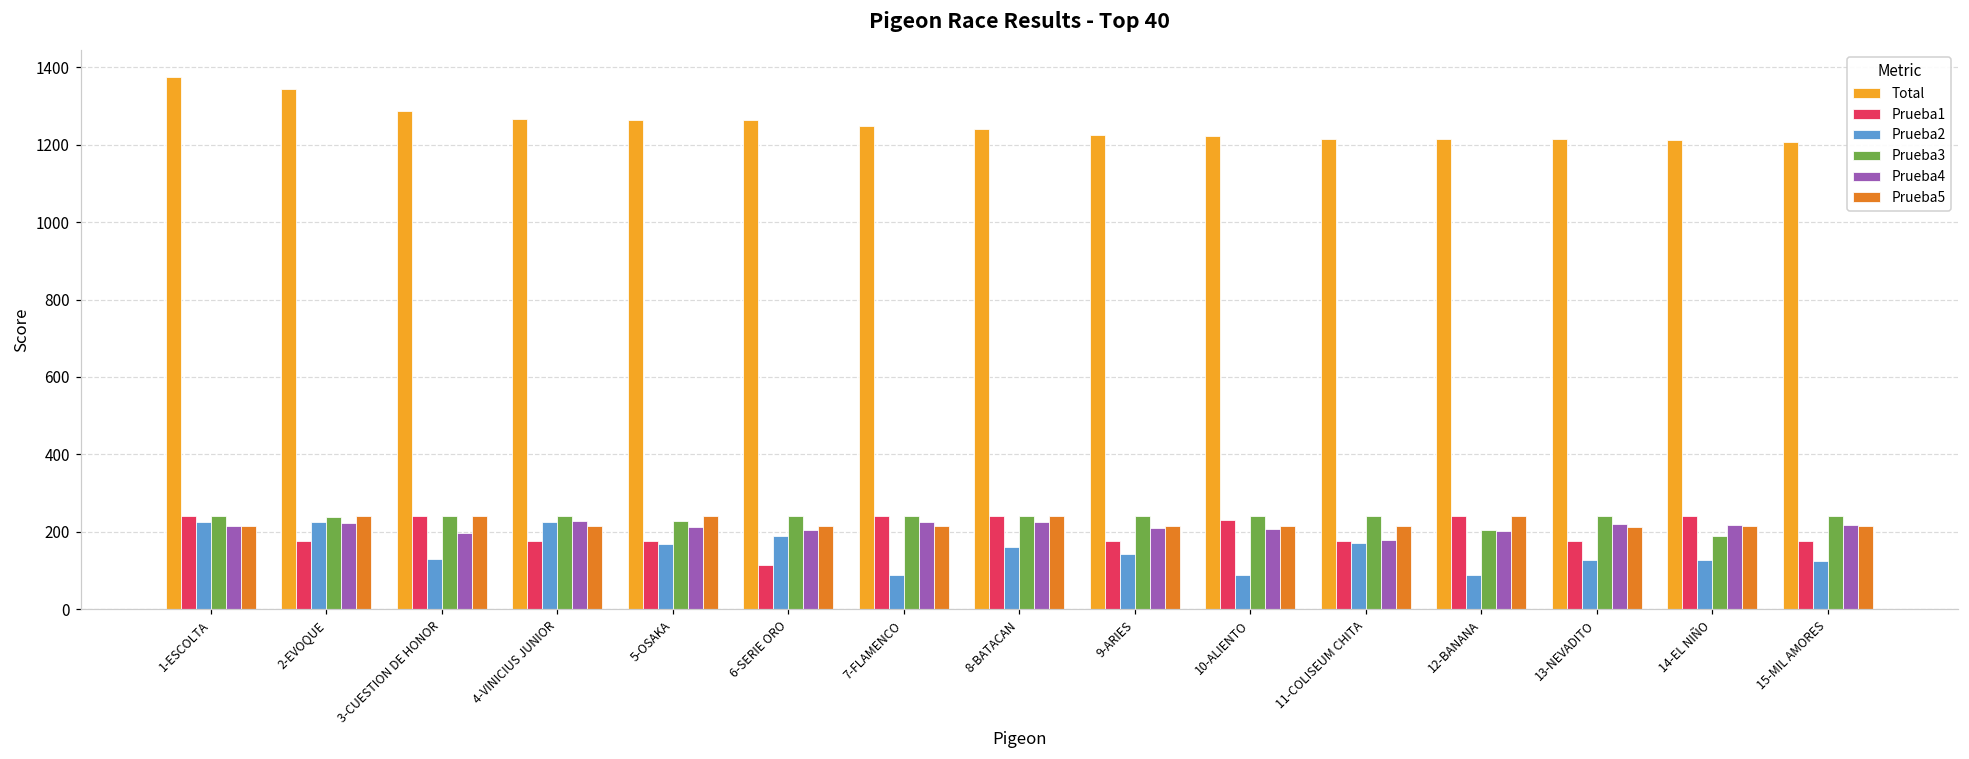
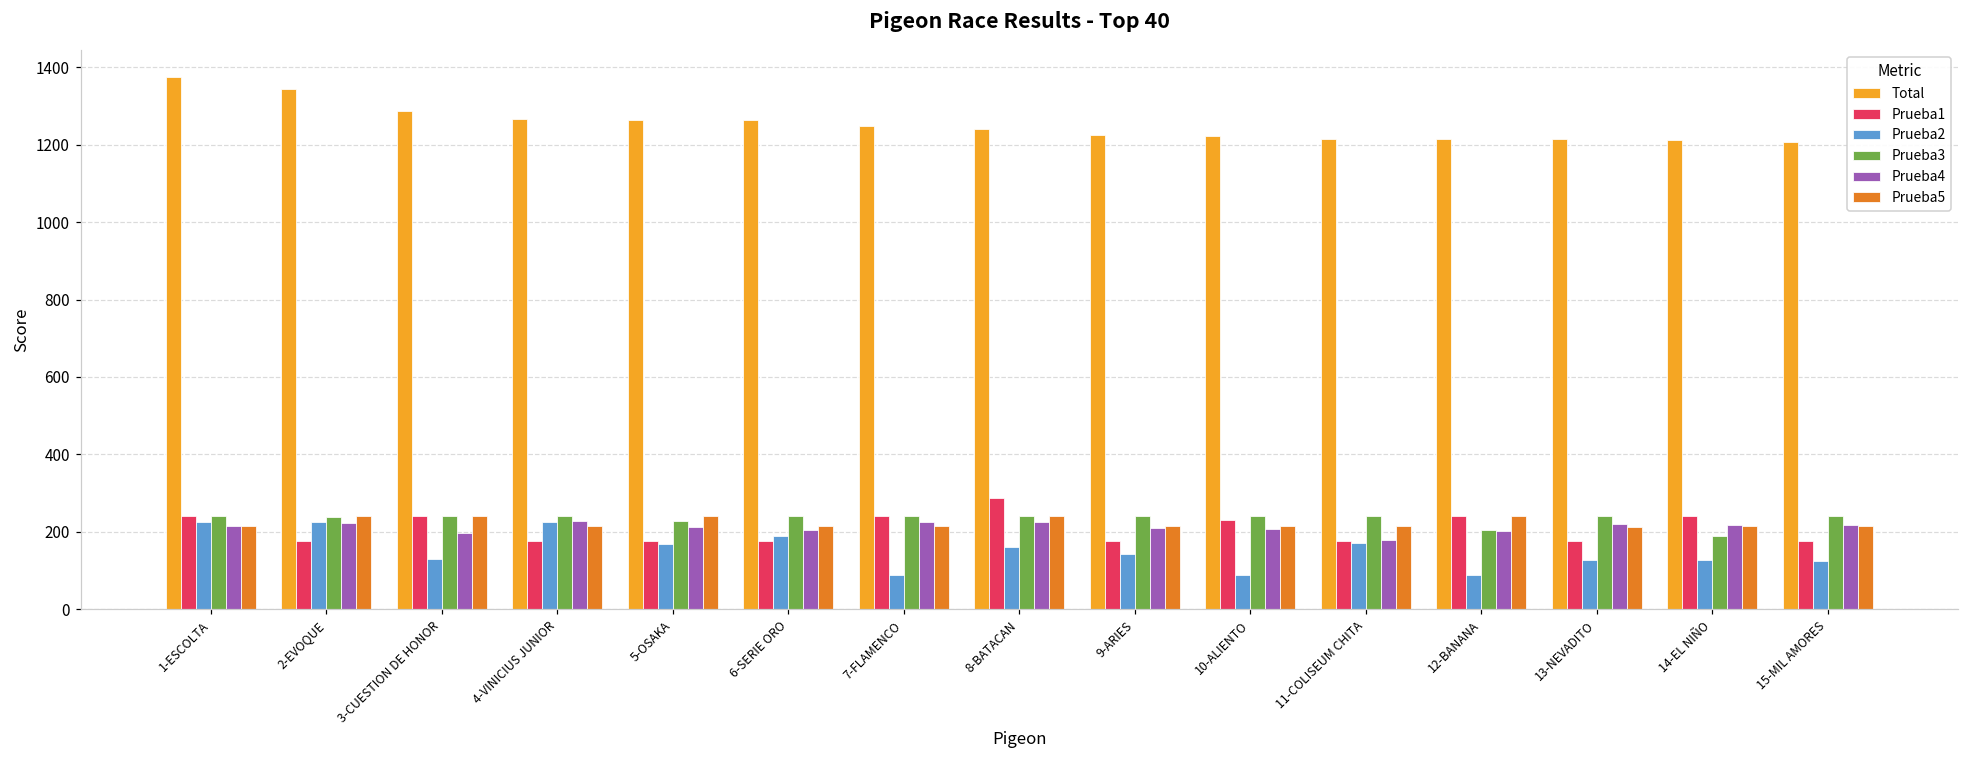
  {
    "Prueba1": {
      "1-ESCOLTA": 240,
      "2-EVOQUE": 180,
      "3-CUESTION DE HONOR": 240,
      "4-VINICIUS JUNIOR": 180,
      "5-OSAKA": 180,
-     "6-SERIE ORO": 110,
+     "6-SERIE ORO": 180,
      "7-FLAMENCO": 240,
-     "8-BATACAN": 240,
+     "8-BATACAN": 290,
      "9-ARIES": 180,
      "10-ALIENTO": 230,
      "11-COLISEUM CHITA": 180,
      "12-BANANA": 240,
      "13-NEVADITO": 180,
      "14-EL NIÑO": 240,
      "15-MIL AMORES": 180
    },
    "Prueba2": {
      "1-ESCOLTA": 230,
      "2-EVOQUE": 230,
      "3-CUESTION DE HONOR": 130,
      "4-VINICIUS JUNIOR": 230,
      "5-OSAKA": 170,
      "6-SERIE ORO": 190,
      "7-FLAMENCO": 90,
      "8-BATACAN": 160,
      "9-ARIES": 140,
      "10-ALIENTO": 90,
      "11-COLISEUM CHITA": 170,
      "12-BANANA": 90,
      "13-NEVADITO": 130,
      "14-EL NIÑO": 130,
      "15-MIL AMORES": 120
    },
    "Prueba3": {
      "1-ESCOLTA": 240,
      "2-EVOQUE": 240,
      "3-CUESTION DE HONOR": 240,
      "4-VINICIUS JUNIOR": 240,
      "5-OSAKA": 230,
      "6-SERIE ORO": 240,
      "7-FLAMENCO": 240,
      "8-BATACAN": 240,
      "9-ARIES": 240,
      "10-ALIENTO": 240,
      "11-COLISEUM CHITA": 240,
      "12-BANANA": 210,
      "13-NEVADITO": 240,
      "14-EL NIÑO": 190,
      "15-MIL AMORES": 240
    },
    "Prueba4": {
      "1-ESCOLTA": 210,
      "2-EVOQUE": 220,
      "3-CUESTION DE HONOR": 200,
      "4-VINICIUS JUNIOR": 230,
      "5-OSAKA": 210,
      "6-SERIE ORO": 200,
      "7-FLAMENCO": 220,
      "8-BATACAN": 220,
      "9-ARIES": 210,
      "10-ALIENTO": 210,
      "11-COLISEUM CHITA": 180,
      "12-BANANA": 200,
      "13-NEVADITO": 220,
      "14-EL NIÑO": 220,
      "15-MIL AMORES": 220
    }
  }
